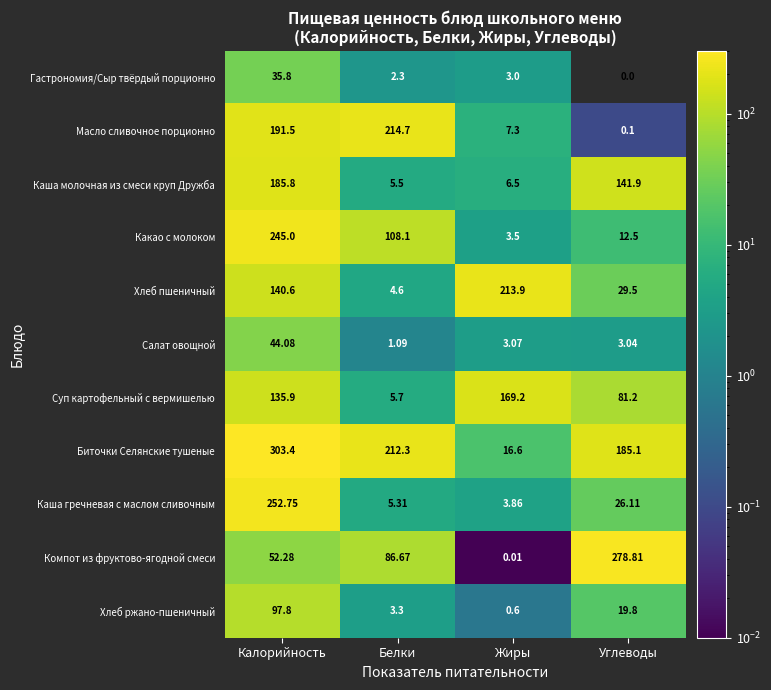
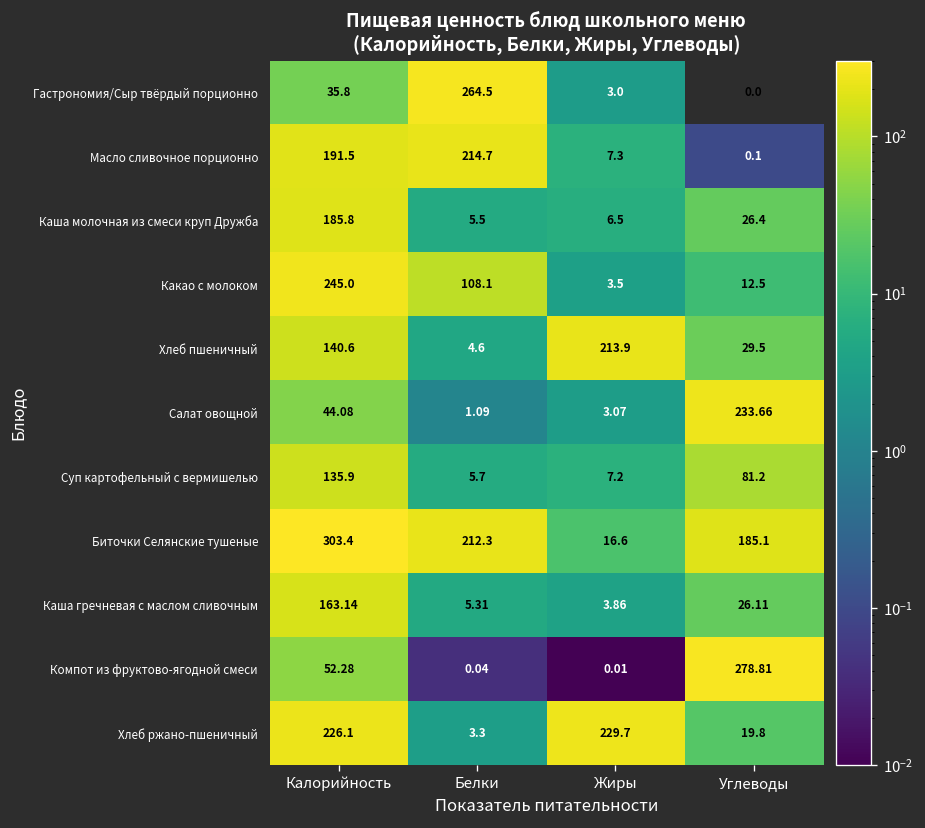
  {
    "Гастрономия/Сыр твёрдый порционно": {
      "Калорийность": 35.8,
-     "Белки": 2.3,
+     "Белки": 264.5,
      "Жиры": 3.0
    },
    "Масло сливочное порционно": {
      "Калорийность": 191.5,
      "Белки": 214.7,
      "Жиры": 7.3,
      "Углеводы": 0.1
    },
    "Каша молочная из смеси круп Дружба": {
      "Калорийность": 185.8,
      "Белки": 5.5,
      "Жиры": 6.5,
-     "Углеводы": 141.9
+     "Углеводы": 26.4
    },
    "Какао с молоком": {
      "Калорийность": 245.0,
      "Белки": 108.1,
      "Жиры": 3.5,
      "Углеводы": 12.5
    },
    "Хлеб пшеничный": {
      "Калорийность": 140.6,
      "Белки": 4.6,
      "Жиры": 213.9,
      "Углеводы": 29.5
    },
    "Салат овощной": {
      "Калорийность": 44.08,
      "Белки": 1.09,
      "Жиры": 3.07,
-     "Углеводы": 3.04
+     "Углеводы": 233.66
    },
    "Суп картофельный с вермишелью": {
      "Калорийность": 135.9,
      "Белки": 5.7,
-     "Жиры": 169.2,
+     "Жиры": 7.2,
      "Углеводы": 81.2
    },
    "Биточки Селянские тушеные": {
      "Калорийность": 303.4,
      "Белки": 212.3,
      "Жиры": 16.6,
      "Углеводы": 185.1
    },
    "Каша гречневая с маслом сливочным": {
-     "Калорийность": 252.75,
+     "Калорийность": 163.14,
      "Белки": 5.31,
      "Жиры": 3.86,
      "Углеводы": 26.11
    },
    "Компот из фруктово-ягодной смеси": {
      "Калорийность": 52.28,
-     "Белки": 86.67,
+     "Белки": 0.04,
      "Жиры": 0.01,
      "Углеводы": 278.81
    },
    "Хлеб ржано-пшеничный": {
-     "Калорийность": 97.8,
+     "Калорийность": 226.1,
      "Белки": 3.3,
-     "Жиры": 0.6,
+     "Жиры": 229.7,
      "Углеводы": 19.8
    }
  }
